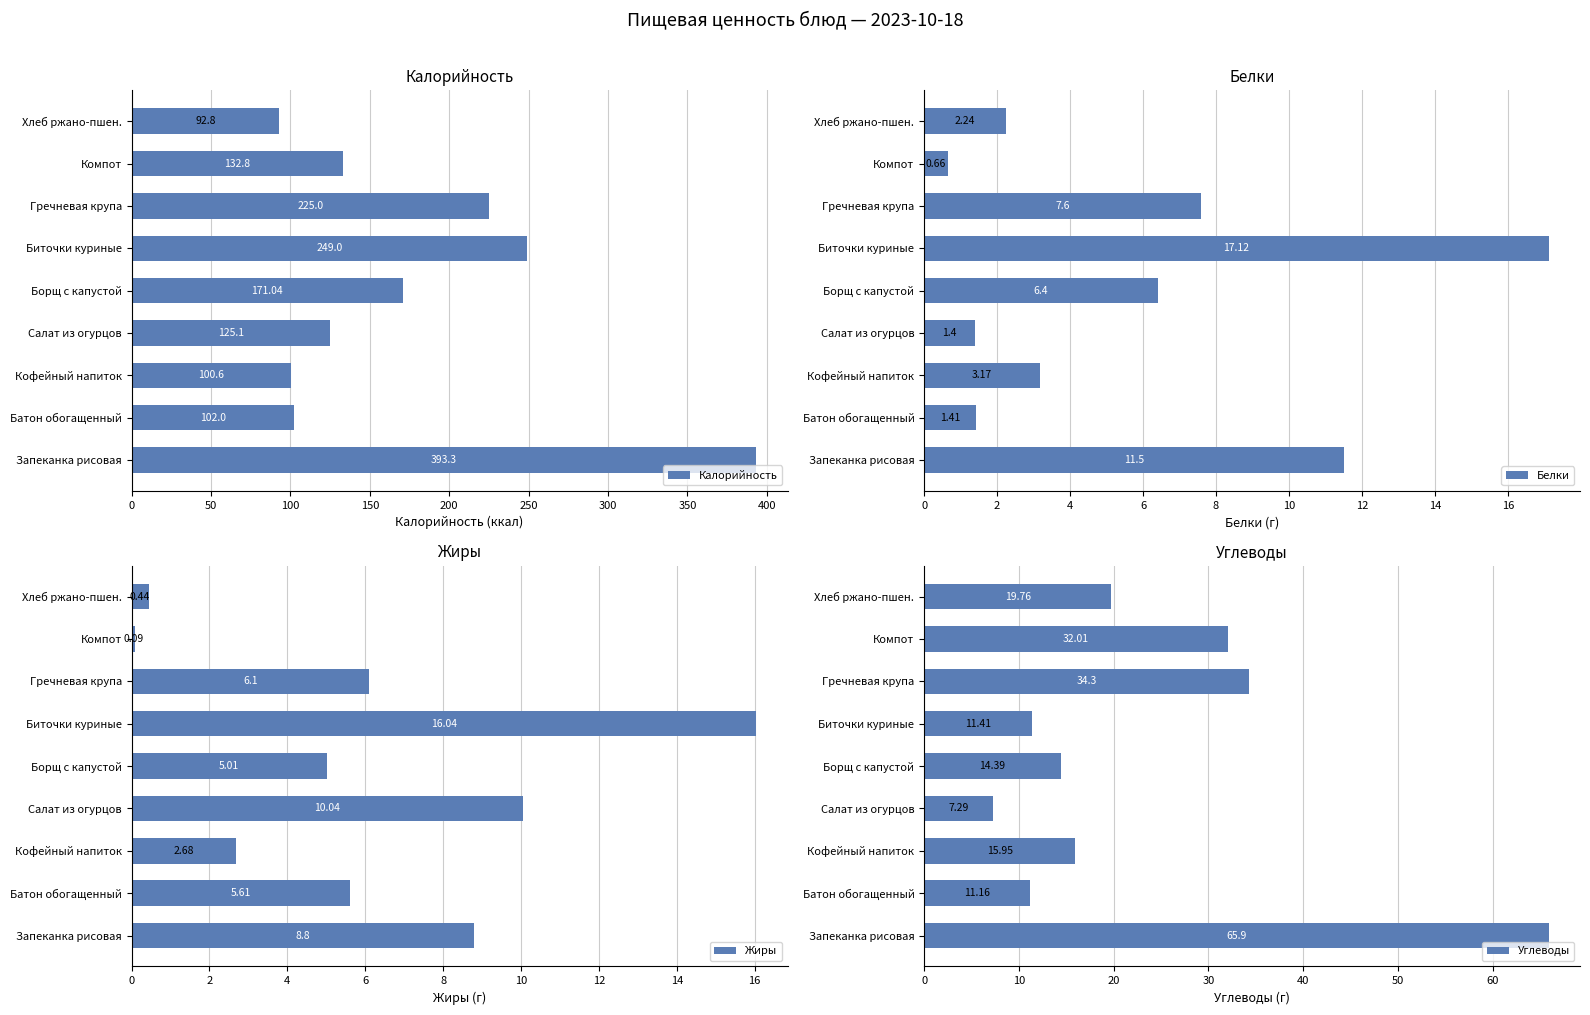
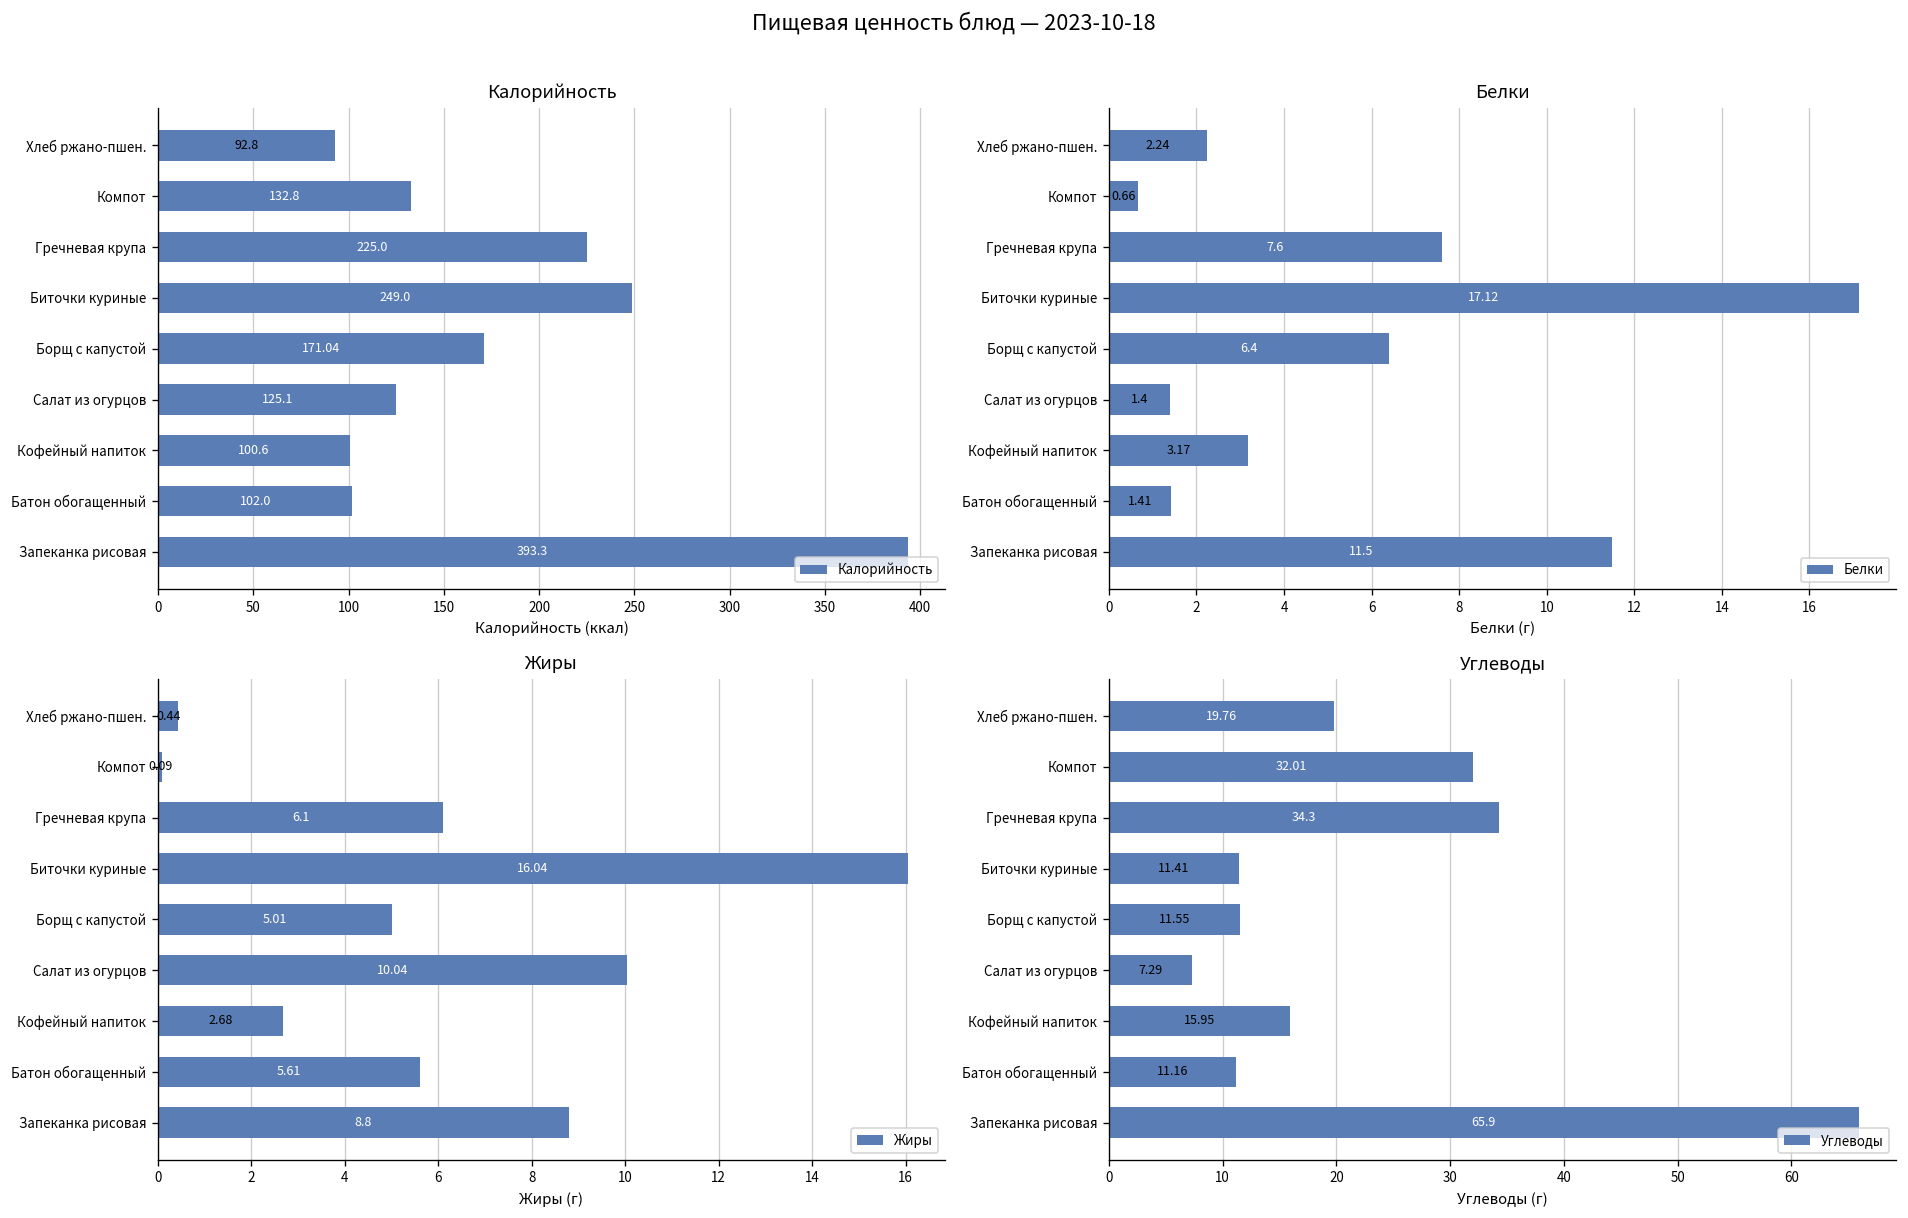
  {
    "Калорийность": {
      "Хлеб ржано-пшен.": 92.8,
      "Компот": 132.8,
      "Гречневая крупа": 225.0,
      "Биточки куриные": 249.0,
      "Борщ с капустой": 171.04,
      "Салат из огурцов": 125.1,
      "Кофейный напиток": 100.6,
      "Батон обогащенный": 102.0,
      "Запеканка рисовая": 393.3
    },
    "Белки": {
      "Хлеб ржано-пшен.": 2.24,
      "Компот": 0.66,
      "Гречневая крупа": 7.6,
      "Биточки куриные": 17.12,
      "Борщ с капустой": 6.4,
      "Салат из огурцов": 1.4,
      "Кофейный напиток": 3.17,
      "Батон обогащенный": 1.41,
      "Запеканка рисовая": 11.5
    },
    "Жиры": {
      "Хлеб ржано-пшен.": 0.44,
      "Компот": 0.09,
      "Гречневая крупа": 6.1,
      "Биточки куриные": 16.04,
      "Борщ с капустой": 5.01,
      "Салат из огурцов": 10.04,
      "Кофейный напиток": 2.68,
      "Батон обогащенный": 5.61,
      "Запеканка рисовая": 8.8
    },
    "Углеводы": {
      "Хлеб ржано-пшен.": 19.76,
      "Компот": 32.01,
      "Гречневая крупа": 34.3,
      "Биточки куриные": 11.41,
-     "Борщ с капустой": 14.39,
+     "Борщ с капустой": 11.55,
      "Салат из огурцов": 7.29,
      "Кофейный напиток": 15.95,
      "Батон обогащенный": 11.16,
      "Запеканка рисовая": 65.9
    }
  }
